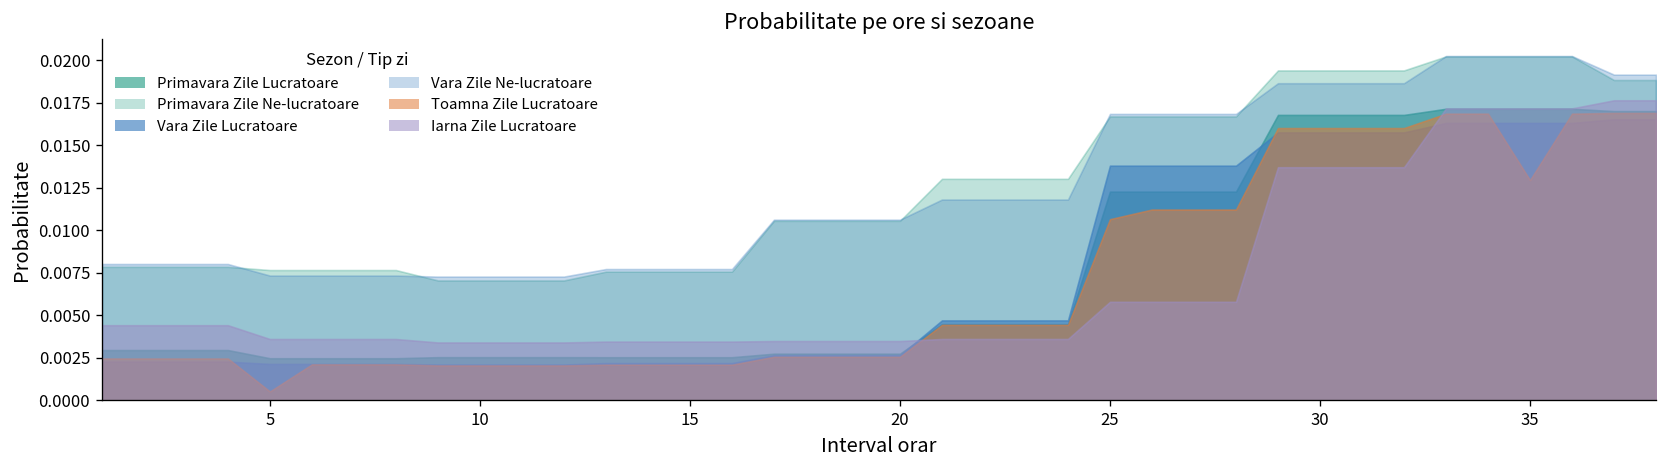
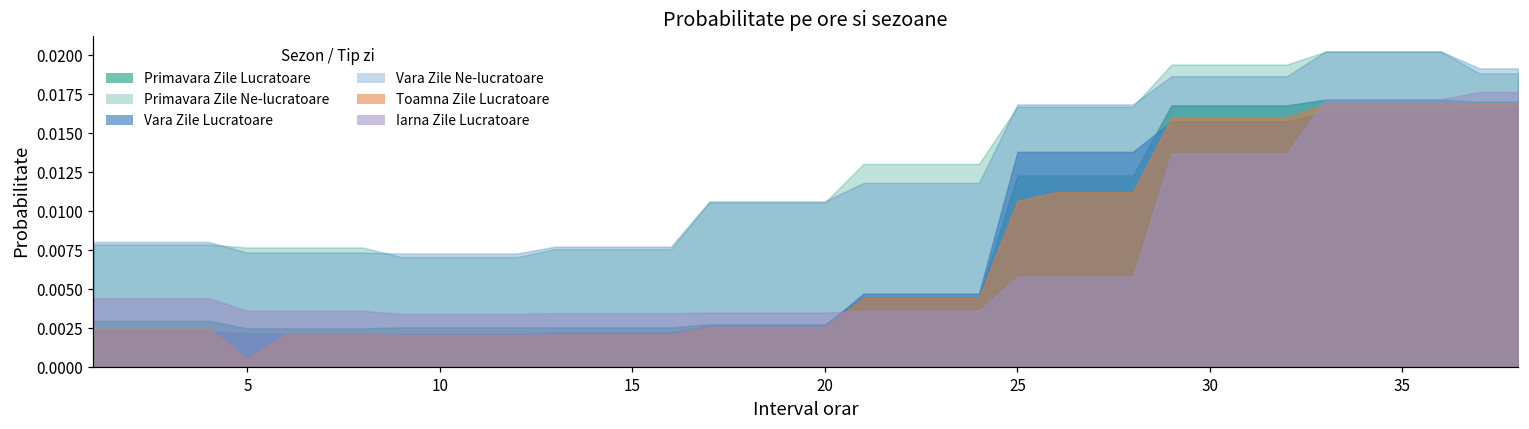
  {
    "Toamna Zile Lucratoare": {
      "5": 0.0005,
      "25": 0.0107,
      "30": 0.0160,
-     "35": 0.0130
+     "35": 0.0169
    }
  }
